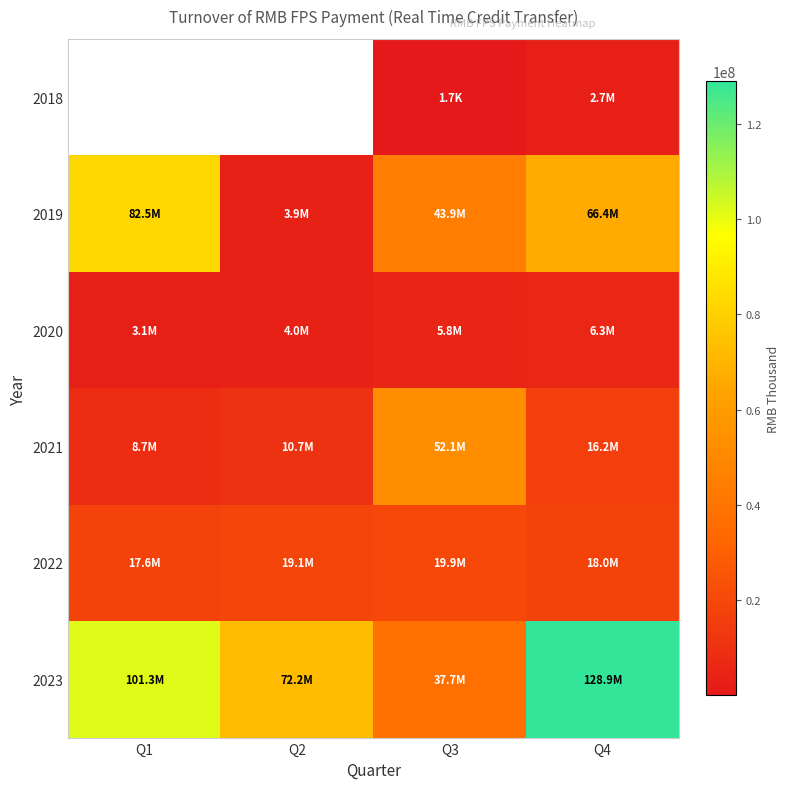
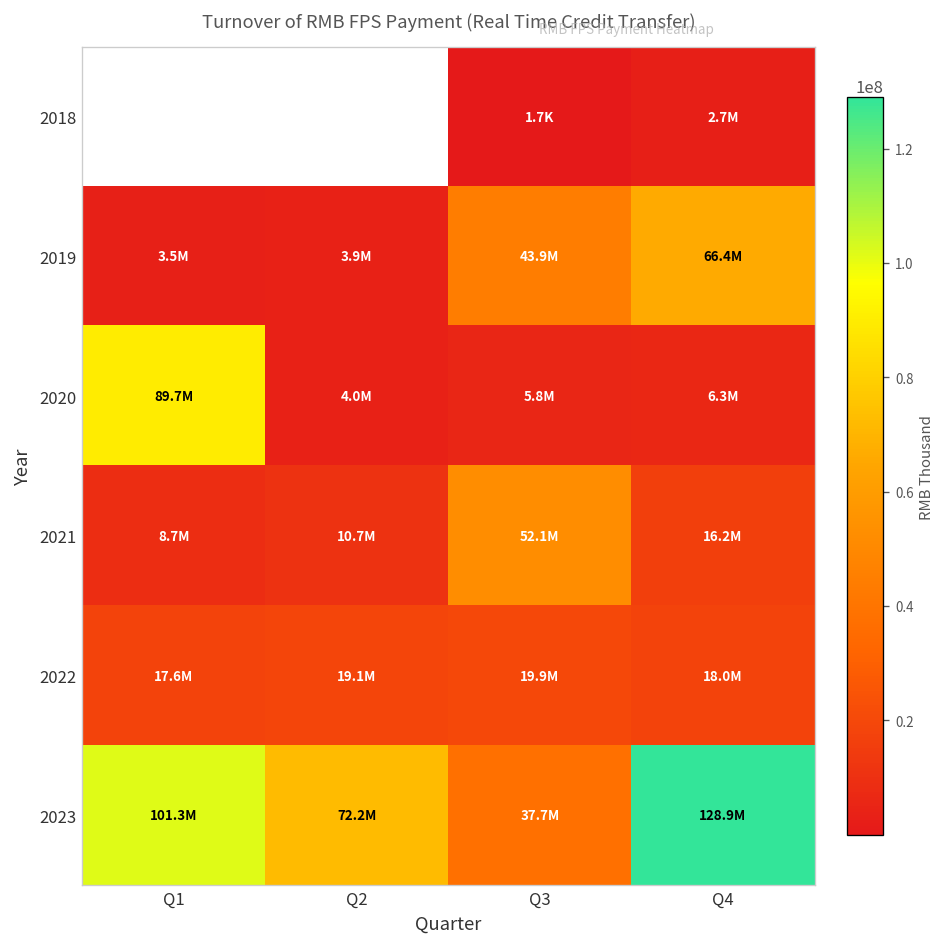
  {
    "2018": {
      "Q3": "1.7K",
      "Q4": "2.7M"
    },
    "2019": {
-     "Q1": "82.5M",
+     "Q1": "3.5M",
      "Q2": "3.9M",
      "Q3": "43.9M",
      "Q4": "66.4M"
    },
    "2020": {
-     "Q1": "3.1M",
+     "Q1": "89.7M",
      "Q2": "4.0M",
      "Q3": "5.8M",
      "Q4": "6.3M"
    },
    "2021": {
      "Q1": "8.7M",
      "Q2": "10.7M",
      "Q3": "52.1M",
      "Q4": "16.2M"
    },
    "2022": {
      "Q1": "17.6M",
      "Q2": "19.1M",
      "Q3": "19.9M",
      "Q4": "18.0M"
    },
    "2023": {
      "Q1": "101.3M",
      "Q2": "72.2M",
      "Q3": "37.7M",
      "Q4": "128.9M"
    }
  }
